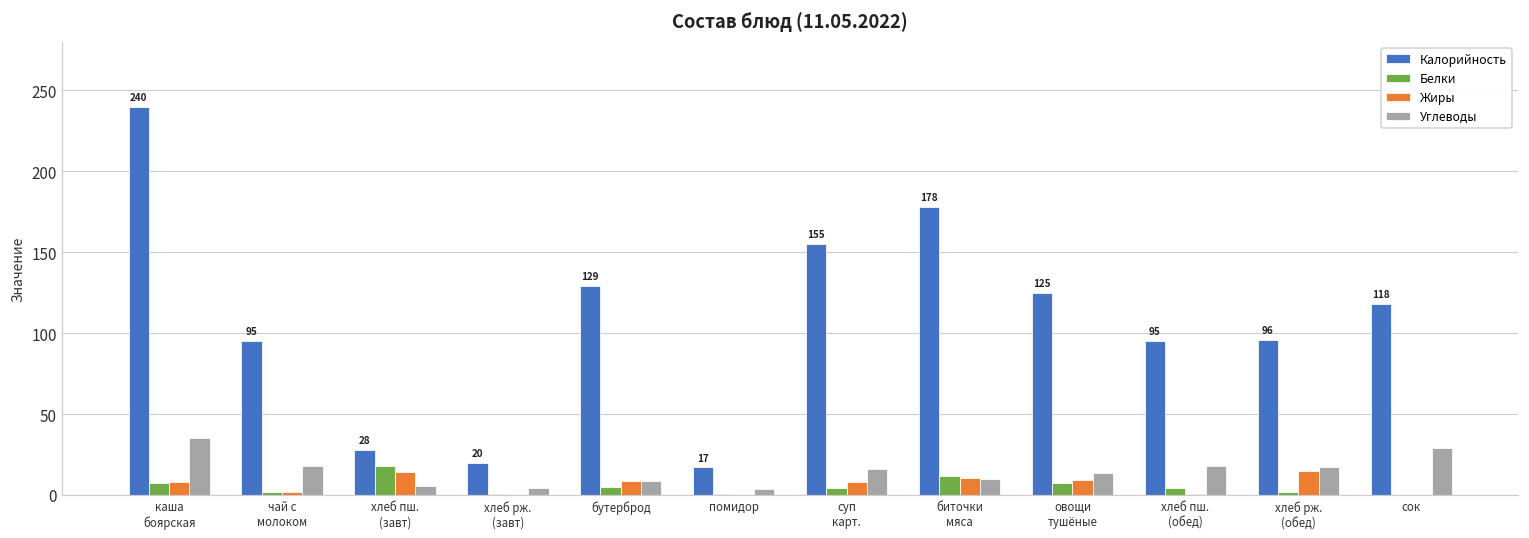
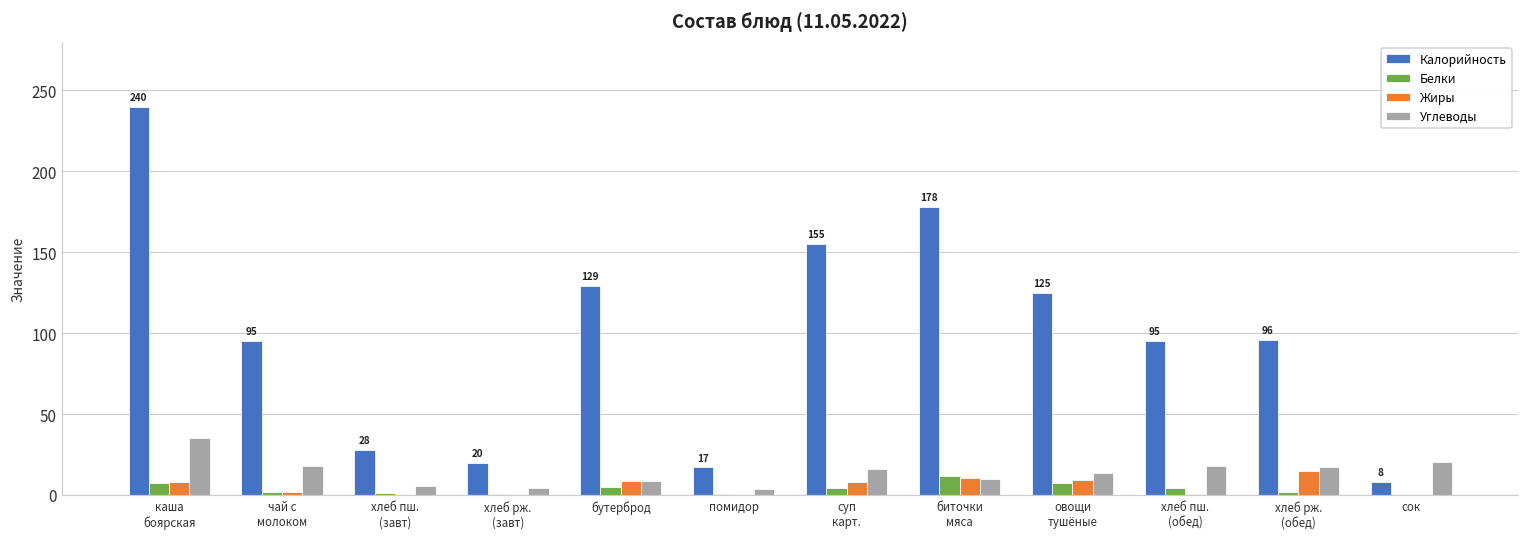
  {
    "Калорийность": {
      "каша боярская": 240,
      "чай с молоком": 95,
      "хлеб пш. (завт)": 28,
      "хлеб рж. (завт)": 20,
      "бутерброд": 129,
      "помидор": 17,
      "суп карт.": 155,
      "биточки мяса": 178,
      "овощи тушёные": 125,
      "хлеб пш. (обед)": 95,
      "хлеб рж. (обед)": 96,
-     "сок": 118
+     "сок": 8
    },
    "Белки": {
      "каша боярская": 7,
      "чай с молоком": 2,
-     "хлеб пш. (завт)": 18,
+     "хлеб пш. (завт)": 1,
      "бутерброд": 5,
      "суп карт.": 4,
      "биточки мяса": 12,
      "овощи тушёные": 7,
      "хлеб пш. (обед)": 4,
      "хлеб рж. (обед)": 2
    },
    "Жиры": {
      "каша боярская": 8,
      "чай с молоком": 2,
-     "хлеб пш. (завт)": 14,
+     "хлеб пш. (завт)": 0,
      "бутерброд": 9,
      "суп карт.": 8,
      "биточки мяса": 10,
      "овощи тушёные": 9,
      "хлеб рж. (обед)": 15
    },
    "Углеводы": {
      "каша боярская": 35,
      "чай с молоком": 18,
      "хлеб пш. (завт)": 5,
      "хлеб рж. (завт)": 4,
      "бутерброд": 8,
      "помидор": 3,
      "суп карт.": 16,
      "биточки мяса": 10,
      "овощи тушёные": 14,
      "хлеб пш. (обед)": 18,
      "хлеб рж. (обед)": 18,
-     "сок": 29
+     "сок": 21
    }
  }
